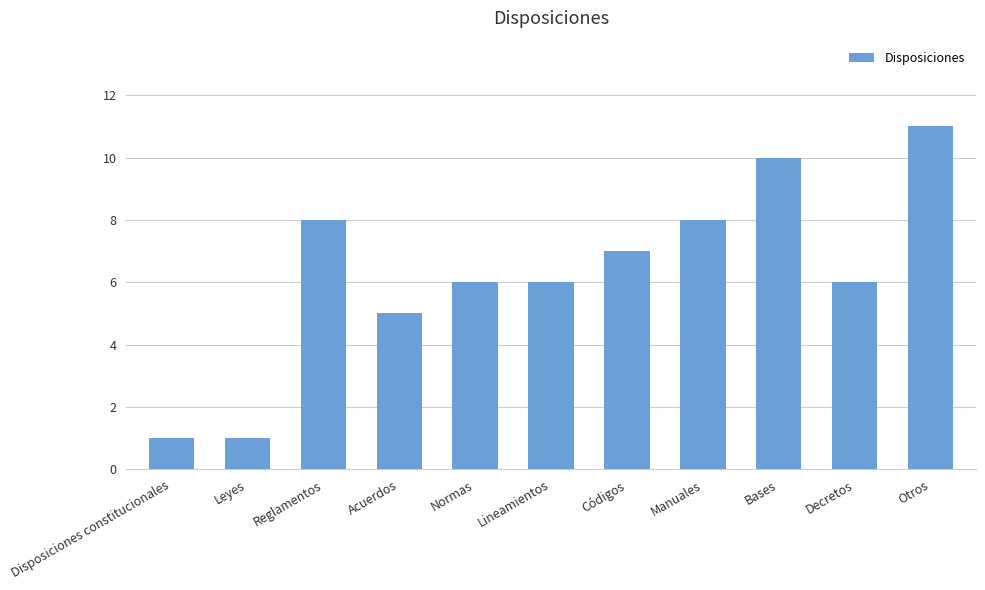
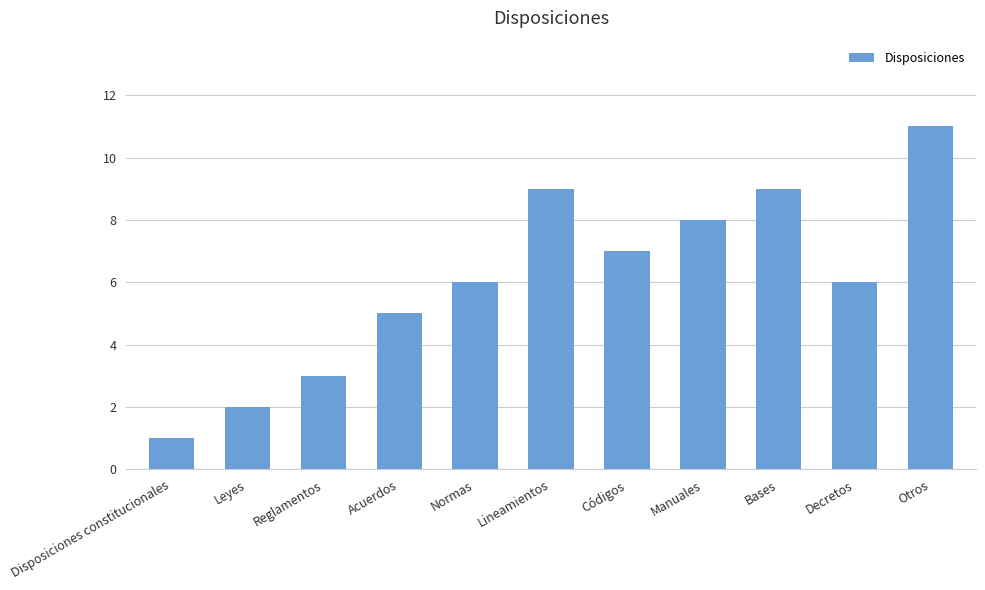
  {
    "Disposiciones constitucionales": 1,
-   "Leyes": 1,
-   "Reglamentos": 8,
+   "Leyes": 2,
+   "Reglamentos": 3,
    "Acuerdos": 5,
    "Normas": 6,
-   "Lineamientos": 6,
+   "Lineamientos": 9,
    "Códigos": 7,
    "Manuales": 8,
-   "Bases": 10,
+   "Bases": 9,
    "Decretos": 6,
    "Otros": 11
  }
